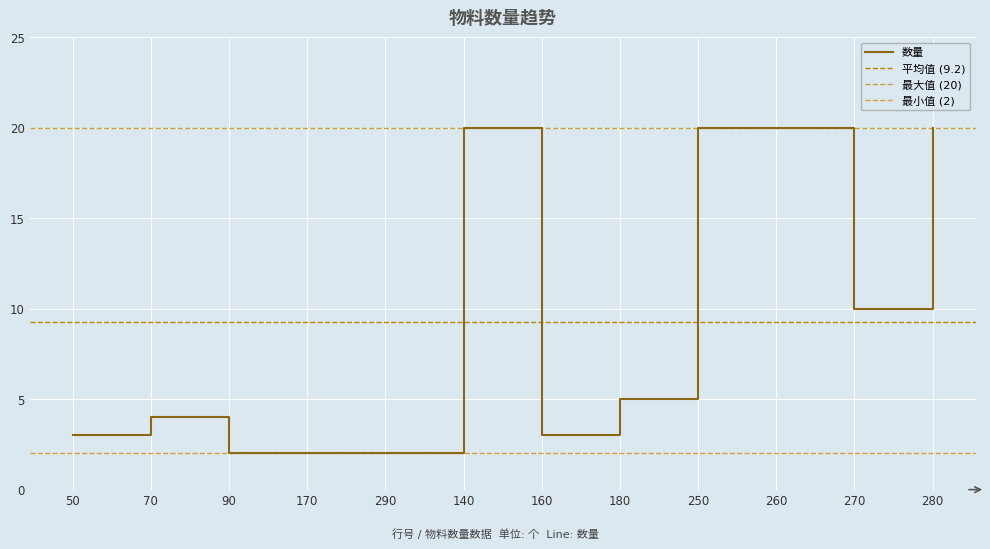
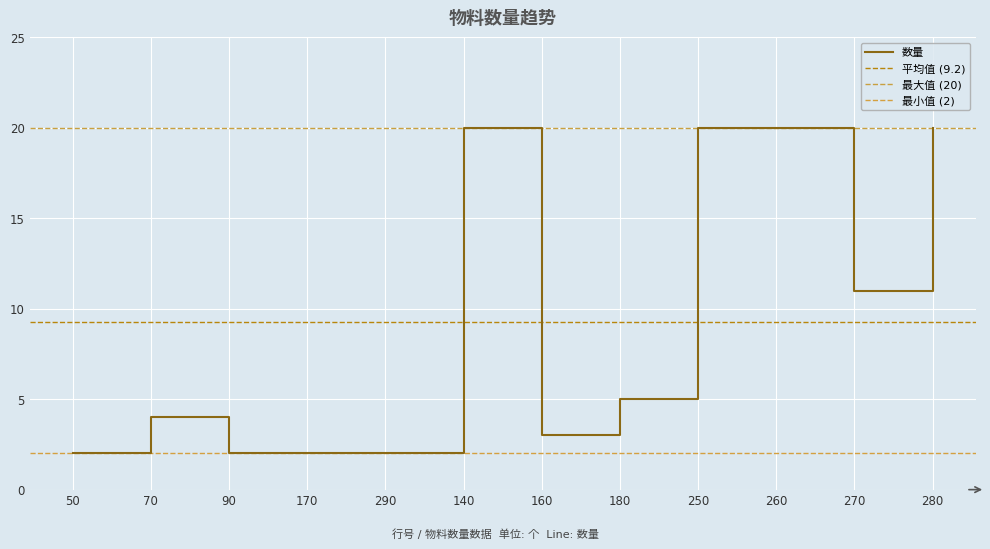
  {
-   "50": 3,
+   "50": 2,
    "70": 4,
    "90": 2,
    "170": 2,
    "290": 2,
    "140": 20,
    "160": 3,
    "180": 5,
    "250": 20,
    "260": 20,
-   "270": 10,
+   "270": 11,
    "280": 20
  }
